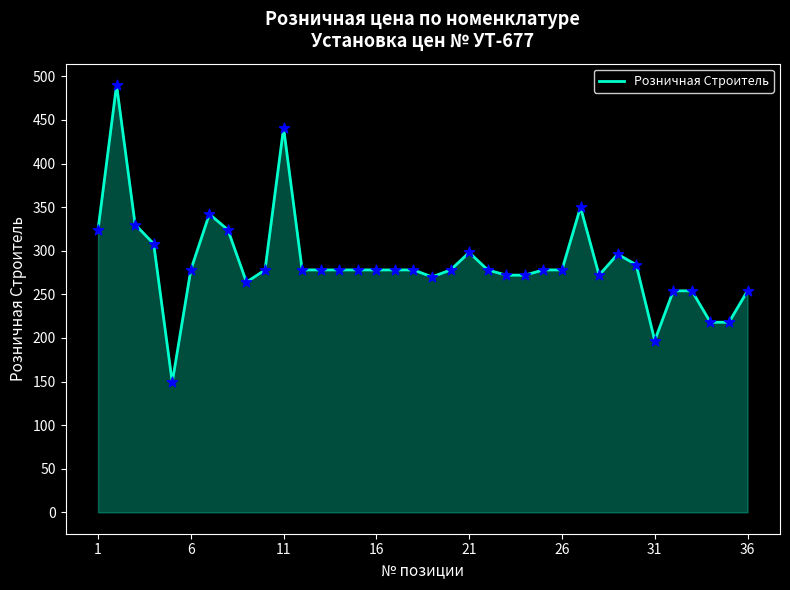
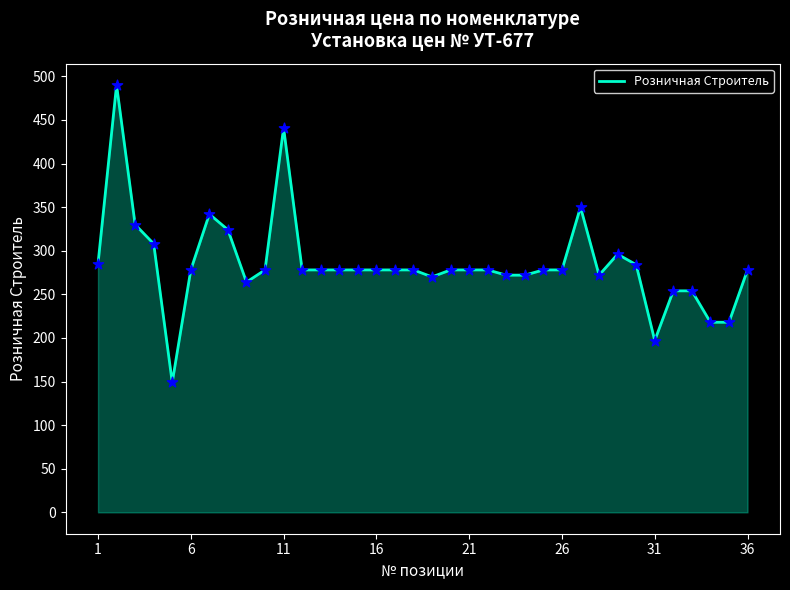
  {
-   "1": 320,
+   "1": 290,
    "6": 280,
    "11": 440,
    "16": 280,
-   "21": 300,
+   "21": 280,
    "26": 280,
    "31": 200,
-   "36": 250
+   "36": 280
  }
